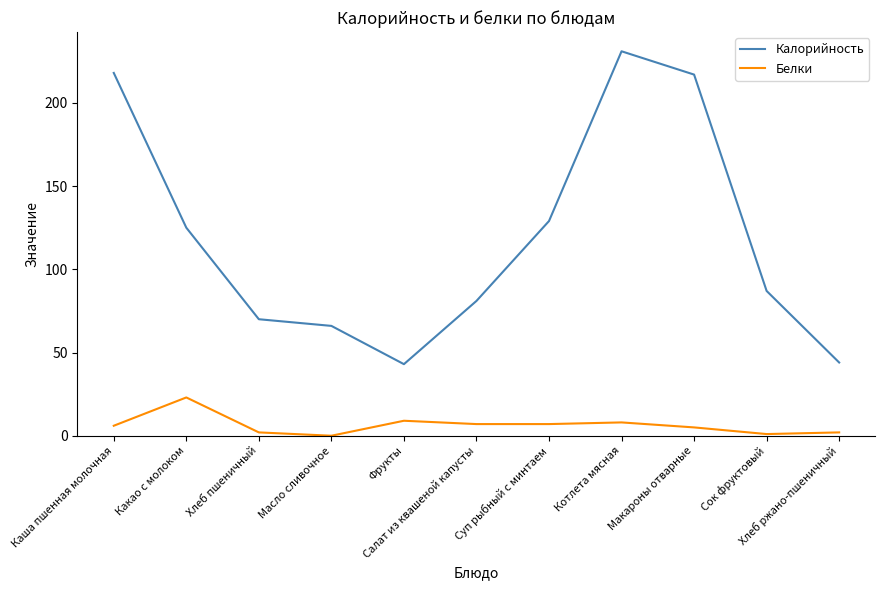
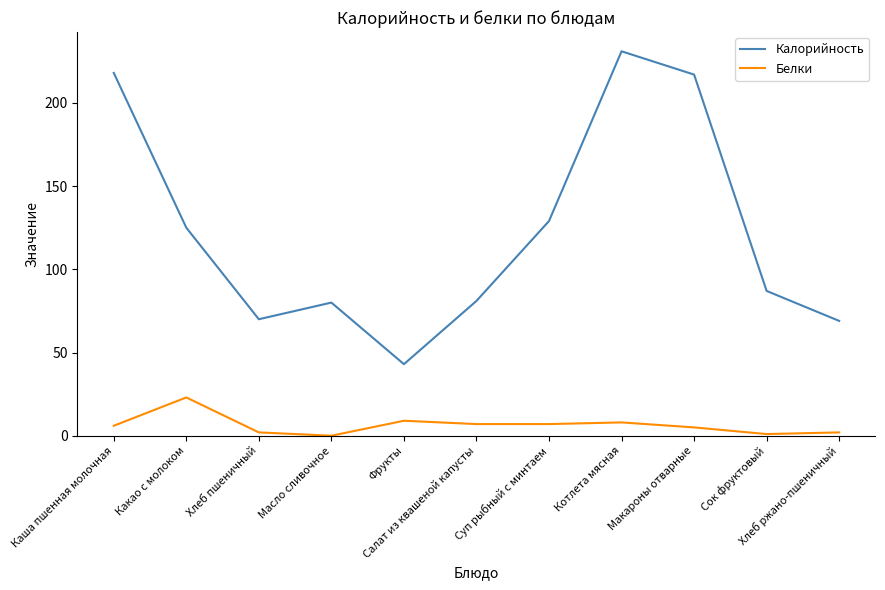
  {
    "Калорийность": {
      "Каша пшенная молочная": 218,
      "Какао с молоком": 125,
      "Хлеб пшеничный": 70,
-     "Масло сливочное": 66,
+     "Масло сливочное": 80,
      "Фрукты": 43,
      "Салат из квашеной капусты": 81,
      "Суп рыбный с минтаем": 129,
      "Котлета мясная": 231,
      "Макароны отварные": 217,
      "Сок фруктовый": 87,
-     "Хлеб ржано-пшеничный": 44
+     "Хлеб ржано-пшеничный": 69
    },
    "Белки": {
      "Каша пшенная молочная": 6,
      "Какао с молоком": 23,
      "Хлеб пшеничный": 2,
      "Масло сливочное": 0,
      "Фрукты": 9,
      "Салат из квашеной капусты": 7,
      "Суп рыбный с минтаем": 7,
      "Котлета мясная": 8,
      "Макароны отварные": 5,
      "Сок фруктовый": 1,
      "Хлеб ржано-пшеничный": 2
    }
  }
